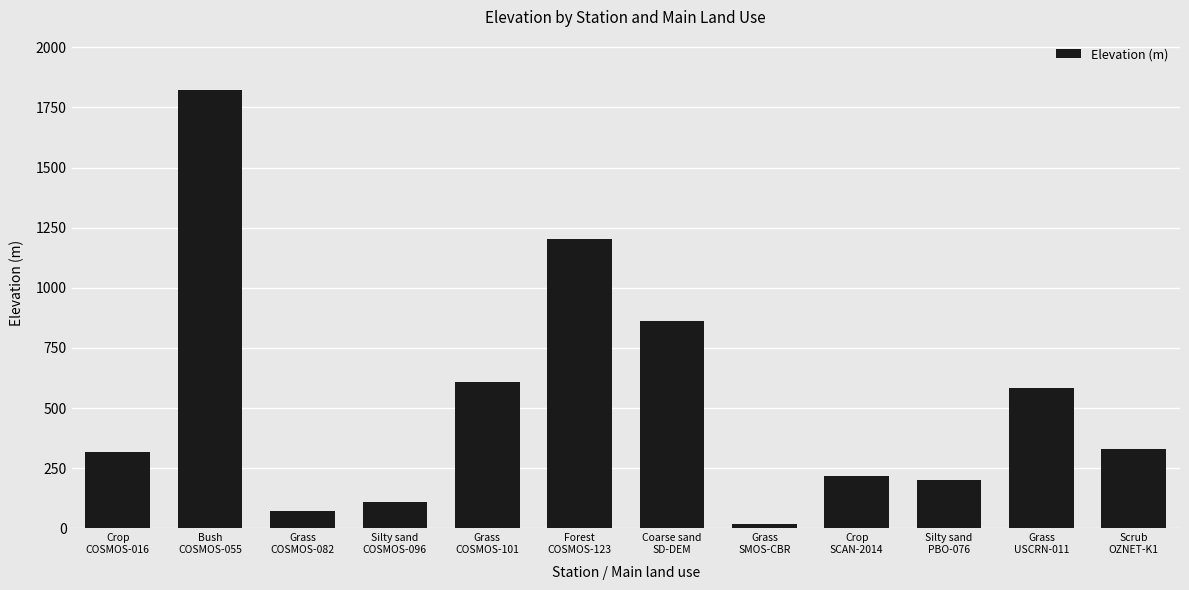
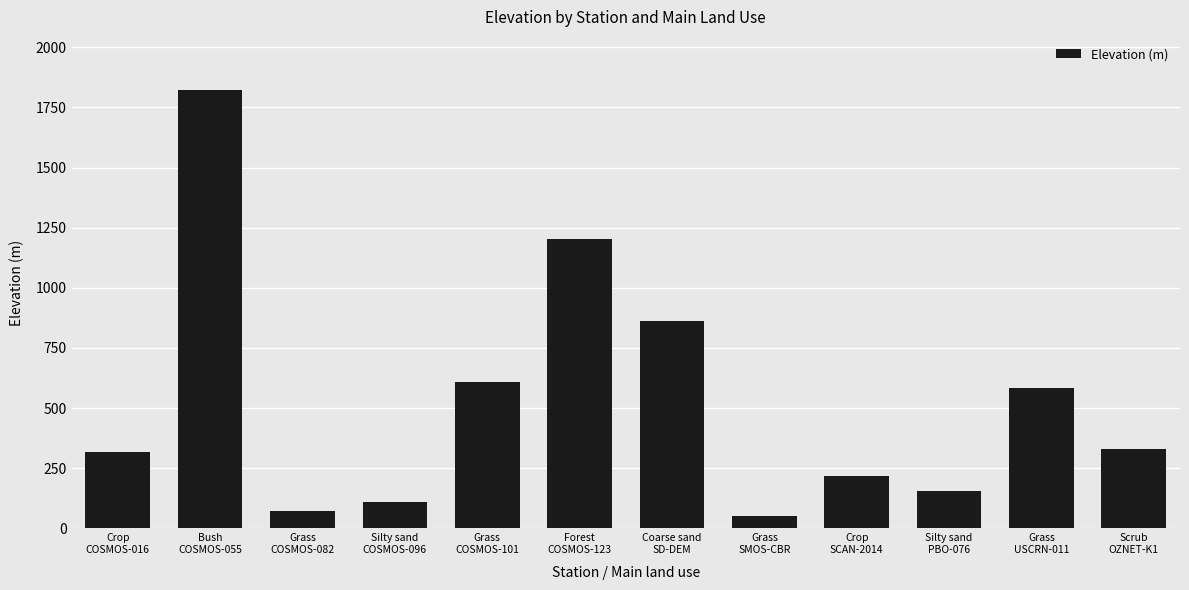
  {
    "Crop COSMOS-016": 320,
    "Bush COSMOS-055": 1820,
    "Grass COSMOS-082": 70,
    "Silty sand COSMOS-096": 110,
    "Grass COSMOS-101": 610,
    "Forest COSMOS-123": 1200,
    "Coarse sand SD-DEM": 860,
-   "Grass SMOS-CBR": 20,
+   "Grass SMOS-CBR": 50,
    "Crop SCAN-2014": 220,
-   "Silty sand PBO-076": 200,
+   "Silty sand PBO-076": 160,
    "Grass USCRN-011": 580,
    "Scrub OZNET-K1": 330
  }
